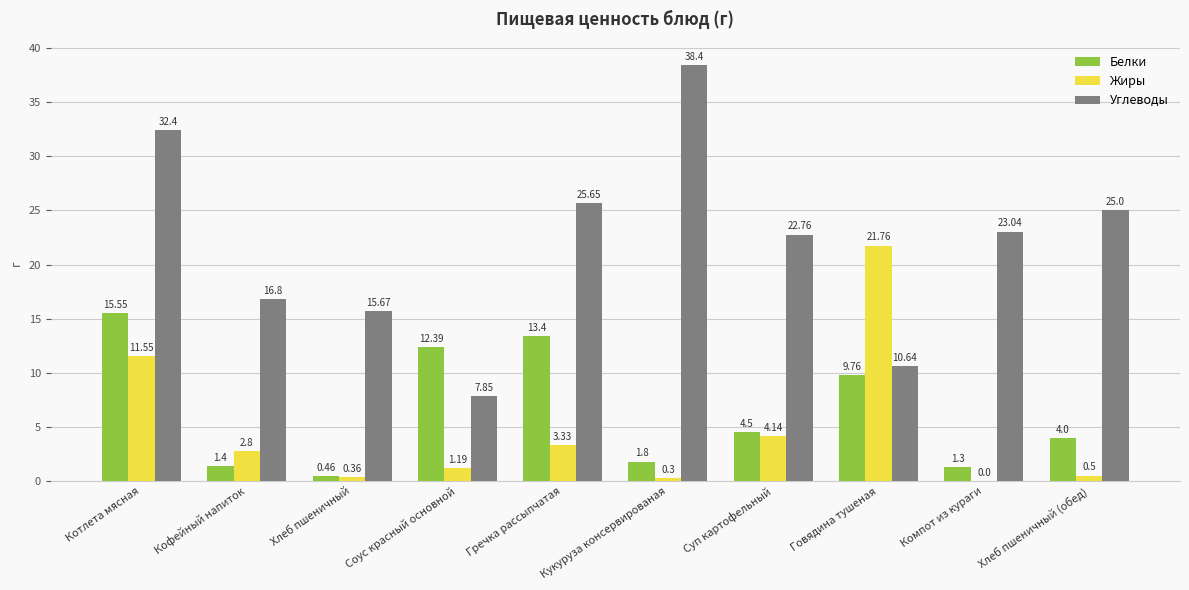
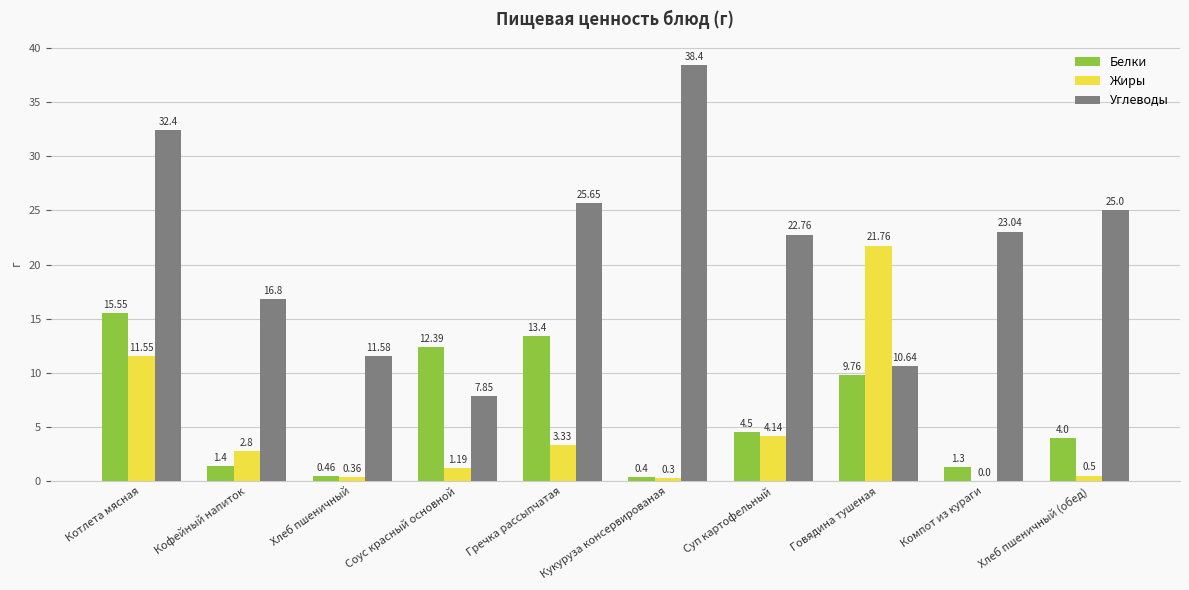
  {
    "Белки": {
      "Котлета мясная": 15.55,
      "Кофейный напиток": 1.4,
      "Хлеб пшеничный": 0.46,
      "Соус красный основной": 12.39,
      "Гречка рассыпчатая": 13.4,
-     "Кукуруза консервированая": 1.8,
+     "Кукуруза консервированая": 0.4,
      "Суп картофельный": 4.5,
      "Говядина тушеная": 9.76,
      "Компот из кураги": 1.3,
      "Хлеб пшеничный (обед)": 4.0
    },
    "Жиры": {
      "Котлета мясная": 11.55,
      "Кофейный напиток": 2.8,
      "Хлеб пшеничный": 0.36,
      "Соус красный основной": 1.19,
      "Гречка рассыпчатая": 3.33,
      "Кукуруза консервированая": 0.3,
      "Суп картофельный": 4.14,
      "Говядина тушеная": 21.76,
      "Компот из кураги": 0.0,
      "Хлеб пшеничный (обед)": 0.5
    },
    "Углеводы": {
      "Котлета мясная": 32.4,
      "Кофейный напиток": 16.8,
-     "Хлеб пшеничный": 15.67,
+     "Хлеб пшеничный": 11.58,
      "Соус красный основной": 7.85,
      "Гречка рассыпчатая": 25.65,
      "Кукуруза консервированая": 38.4,
      "Суп картофельный": 22.76,
      "Говядина тушеная": 10.64,
      "Компот из кураги": 23.04,
      "Хлеб пшеничный (обед)": 25.0
    }
  }
